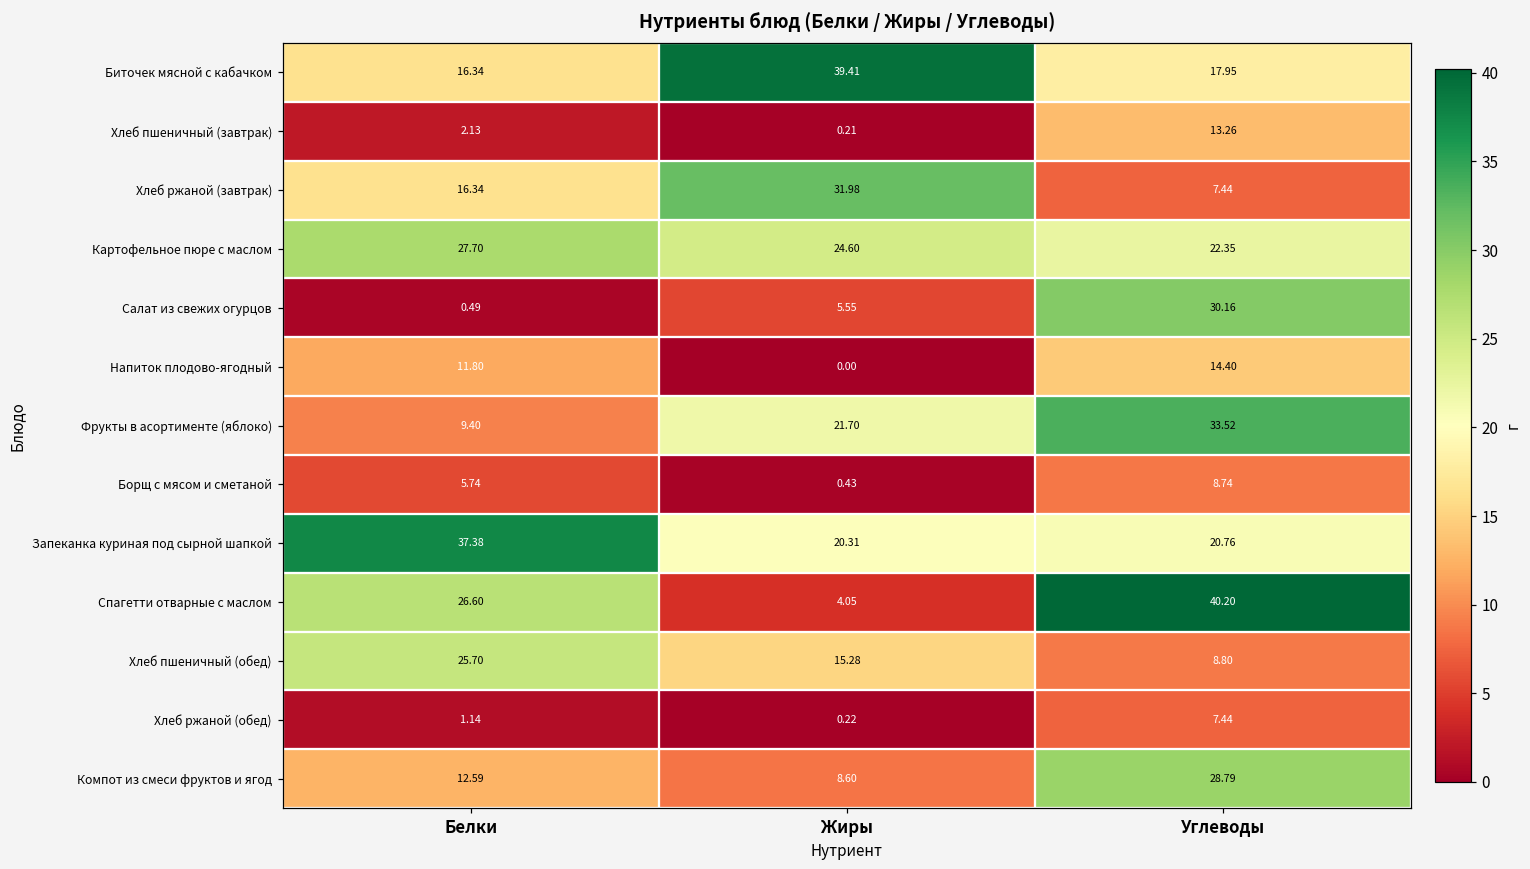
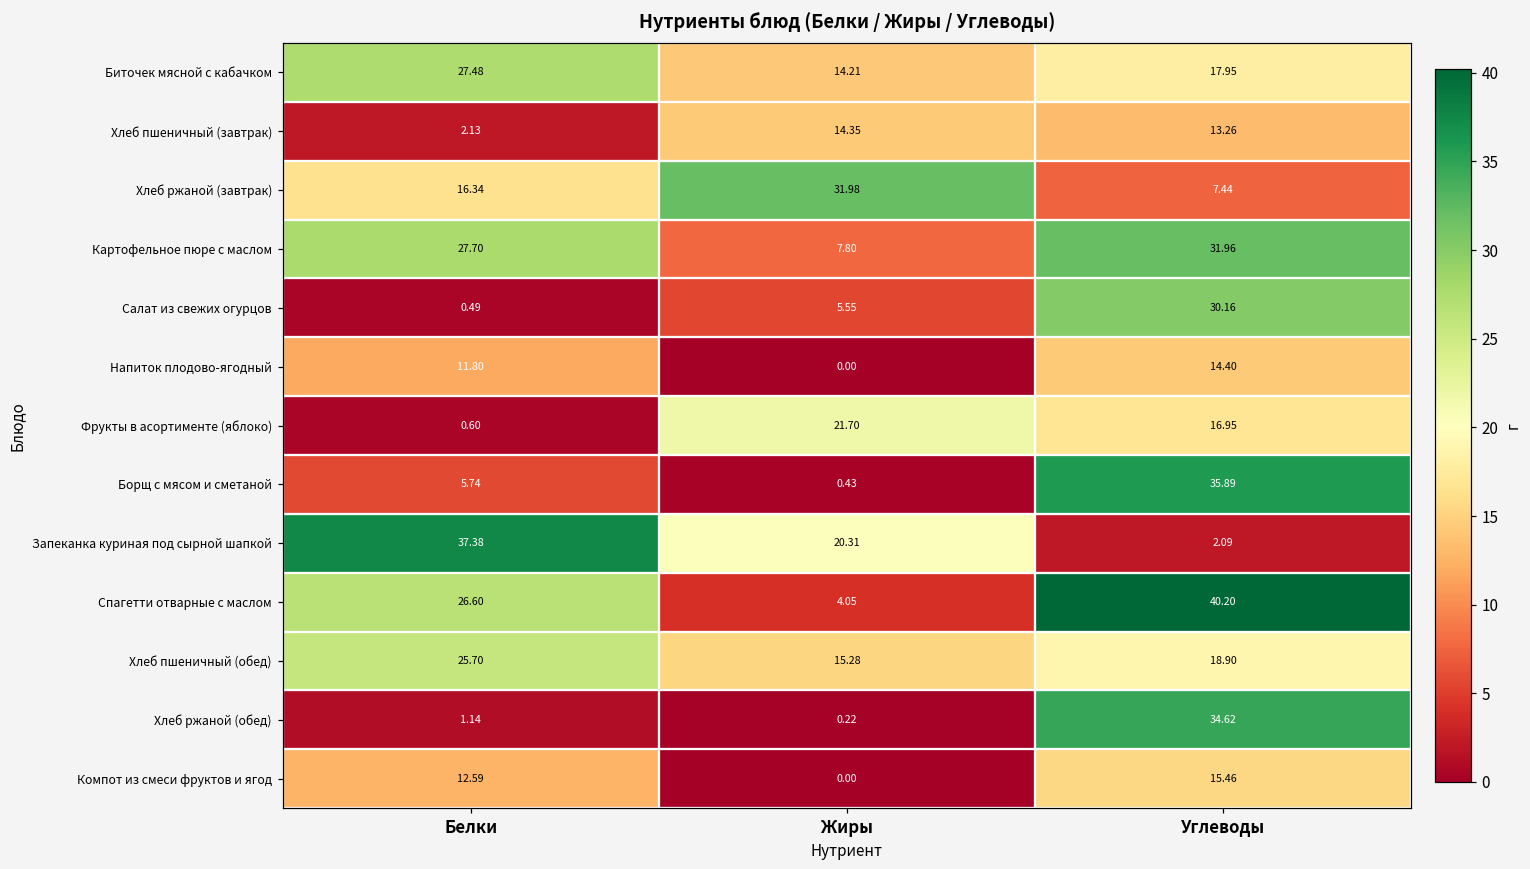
  {
    "Биточек мясной с кабачком": {
-     "Белки": 16.34,
-     "Жиры": 39.41,
+     "Белки": 27.48,
+     "Жиры": 14.21,
      "Углеводы": 17.95
    },
    "Хлеб пшеничный (завтрак)": {
      "Белки": 2.13,
-     "Жиры": 0.21,
+     "Жиры": 14.35,
      "Углеводы": 13.26
    },
    "Хлеб ржаной (завтрак)": {
      "Белки": 16.34,
      "Жиры": 31.98,
      "Углеводы": 7.44
    },
    "Картофельное пюре с маслом": {
      "Белки": 27.70,
-     "Жиры": 24.60,
-     "Углеводы": 22.35
+     "Жиры": 7.80,
+     "Углеводы": 31.96
    },
    "Салат из свежих огурцов": {
      "Белки": 0.49,
      "Жиры": 5.55,
      "Углеводы": 30.16
    },
    "Напиток плодово-ягодный": {
      "Белки": 11.80,
      "Жиры": 0.00,
      "Углеводы": 14.40
    },
    "Фрукты в асортименте (яблоко)": {
-     "Белки": 9.40,
+     "Белки": 0.60,
      "Жиры": 21.70,
-     "Углеводы": 33.52
+     "Углеводы": 16.95
    },
    "Борщ с мясом и сметаной": {
      "Белки": 5.74,
      "Жиры": 0.43,
-     "Углеводы": 8.74
+     "Углеводы": 35.89
    },
    "Запеканка куриная под сырной шапкой": {
      "Белки": 37.38,
      "Жиры": 20.31,
-     "Углеводы": 20.76
+     "Углеводы": 2.09
    },
    "Спагетти отварные с маслом": {
      "Белки": 26.60,
      "Жиры": 4.05,
      "Углеводы": 40.20
    },
    "Хлеб пшеничный (обед)": {
      "Белки": 25.70,
      "Жиры": 15.28,
-     "Углеводы": 8.80
+     "Углеводы": 18.90
    },
    "Хлеб ржаной (обед)": {
      "Белки": 1.14,
      "Жиры": 0.22,
-     "Углеводы": 7.44
+     "Углеводы": 34.62
    },
    "Компот из смеси фруктов и ягод": {
      "Белки": 12.59,
-     "Жиры": 8.60,
-     "Углеводы": 28.79
+     "Жиры": 0.00,
+     "Углеводы": 15.46
    }
  }
